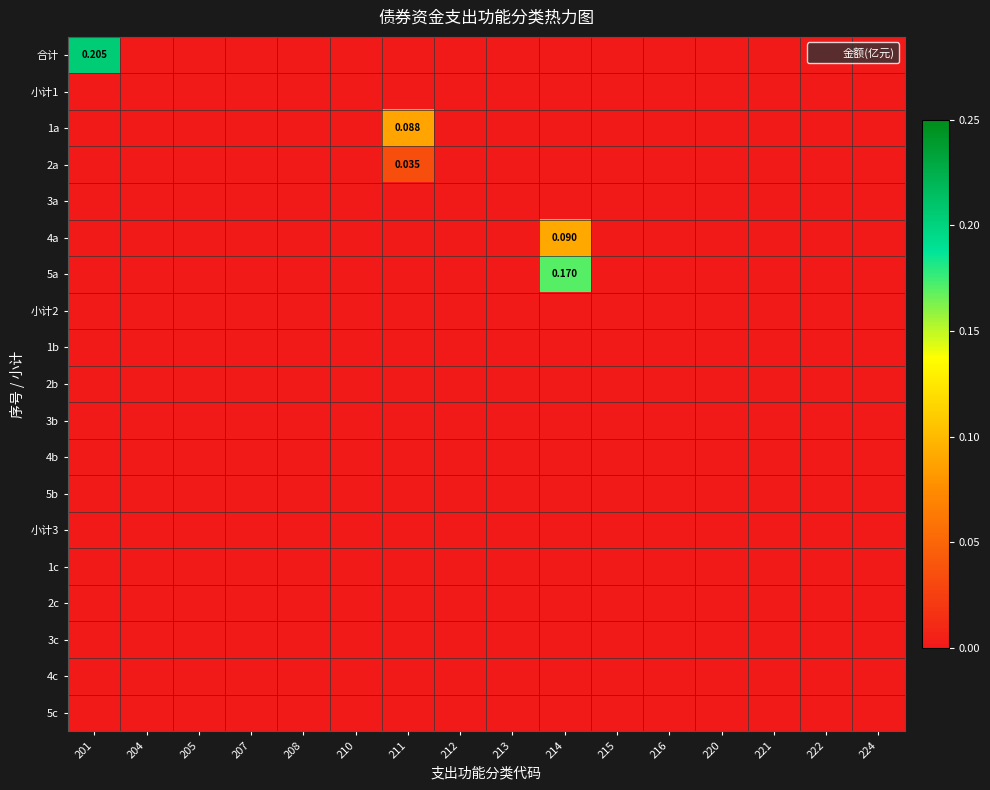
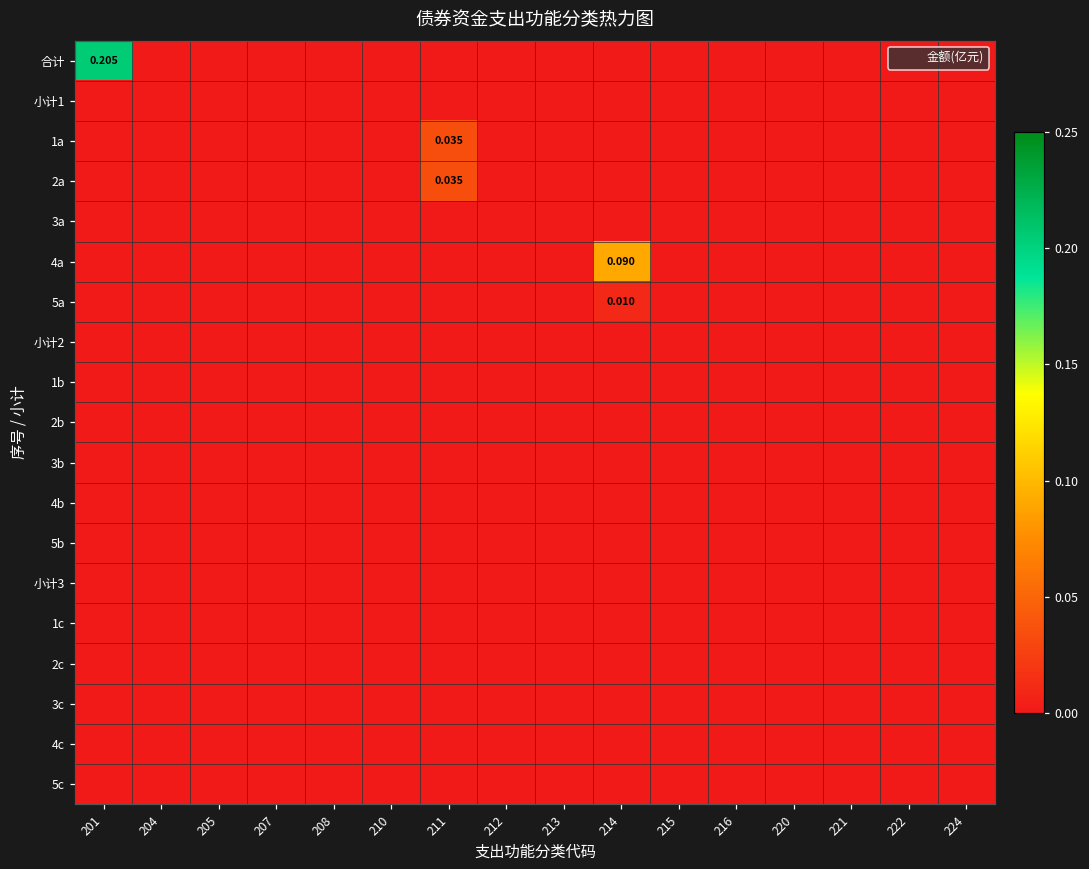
  {
    "合计": {
      "201": 0.205
    },
    "1a": {
-     "211": 0.088
+     "211": 0.035
    },
    "2a": {
      "211": 0.035
    },
    "4a": {
      "214": 0.090
    },
    "5a": {
-     "214": 0.170
+     "214": 0.010
    }
  }
